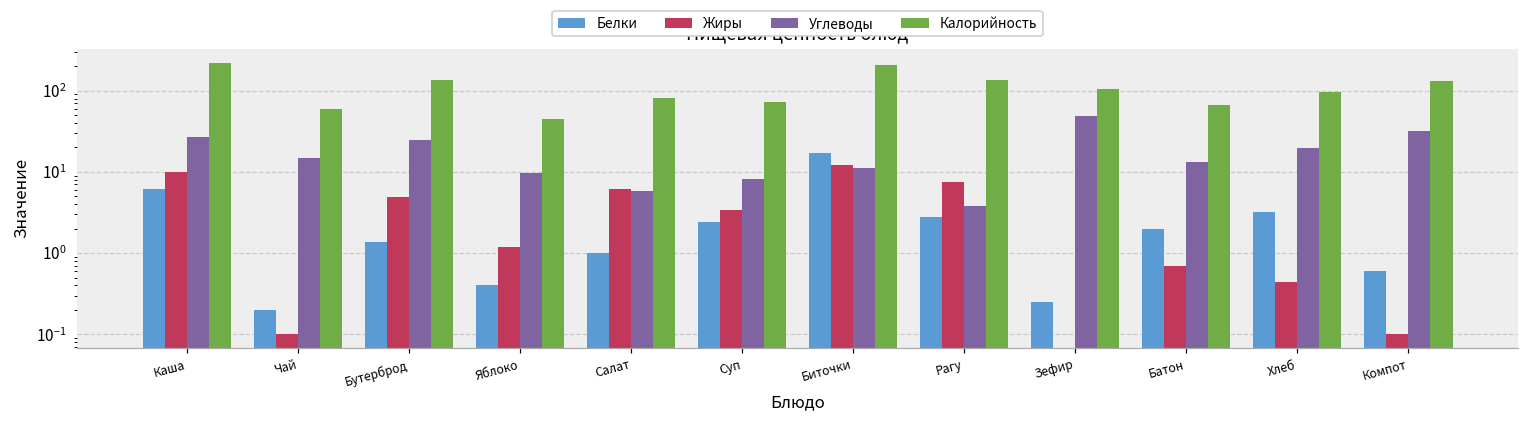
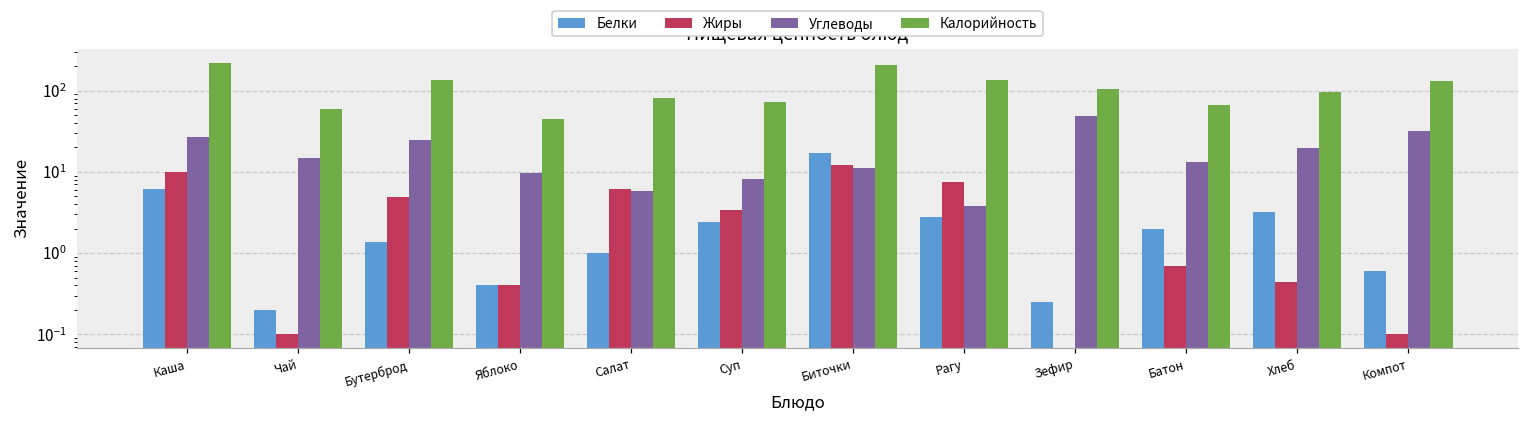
  {
    "Белки": {
      "Каша": 6,
      "Чай": 0.2,
      "Бутерброд": 1.4,
      "Яблоко": 0.4,
      "Салат": 1.0,
      "Суп": 2.4,
      "Биточки": 17,
      "Рагу": 2.8,
      "Зефир": 0.25,
      "Батон": 2.0,
      "Хлеб": 3.2,
      "Компот": 0.6
    },
    "Жиры": {
      "Каша": 10,
      "Чай": 0.1,
      "Бутерброд": 5,
-     "Яблоко": 1.2,
+     "Яблоко": 0.4,
      "Салат": 6,
      "Суп": 3,
      "Биточки": 12,
      "Рагу": 7,
      "Батон": 0.7,
      "Хлеб": 0.4,
      "Компот": 0.1
    },
    "Углеводы": {
      "Каша": 27,
      "Чай": 15,
      "Бутерброд": 25,
      "Яблоко": 10,
      "Салат": 6,
      "Суп": 8,
      "Биточки": 11,
      "Рагу": 4,
      "Зефир": 50,
      "Батон": 13,
      "Хлеб": 20,
      "Компот": 32
    },
    "Калорийность": {
      "Каша": 220,
      "Чай": 60,
      "Бутерброд": 140,
      "Яблоко": 40,
      "Салат": 80,
      "Суп": 70,
      "Биточки": 200,
      "Рагу": 130,
      "Зефир": 110,
      "Батон": 70,
      "Хлеб": 100,
      "Компот": 130
    }
  }
